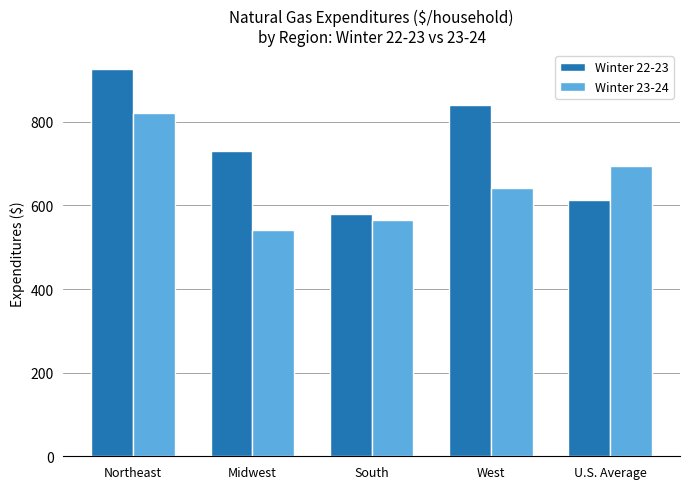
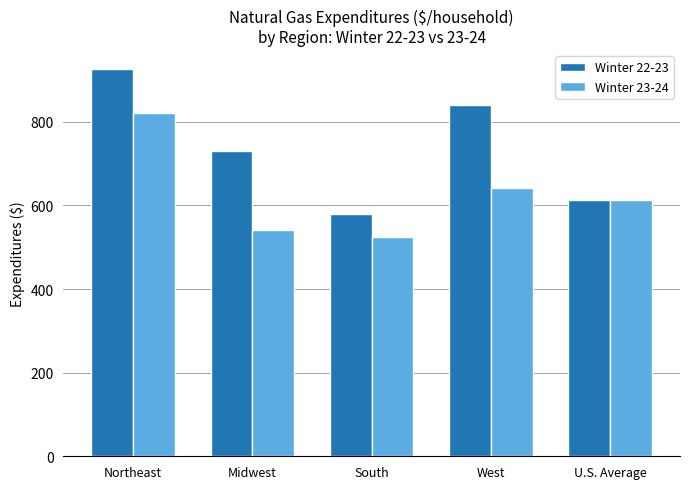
  {
    "Winter 22-23": {
      "Northeast": 920,
      "Midwest": 730,
      "South": 580,
      "West": 840,
      "U.S. Average": 610
    },
    "Winter 23-24": {
      "Northeast": 820,
      "Midwest": 540,
-     "South": 570,
+     "South": 520,
      "West": 640,
-     "U.S. Average": 690
+     "U.S. Average": 610
    }
  }
